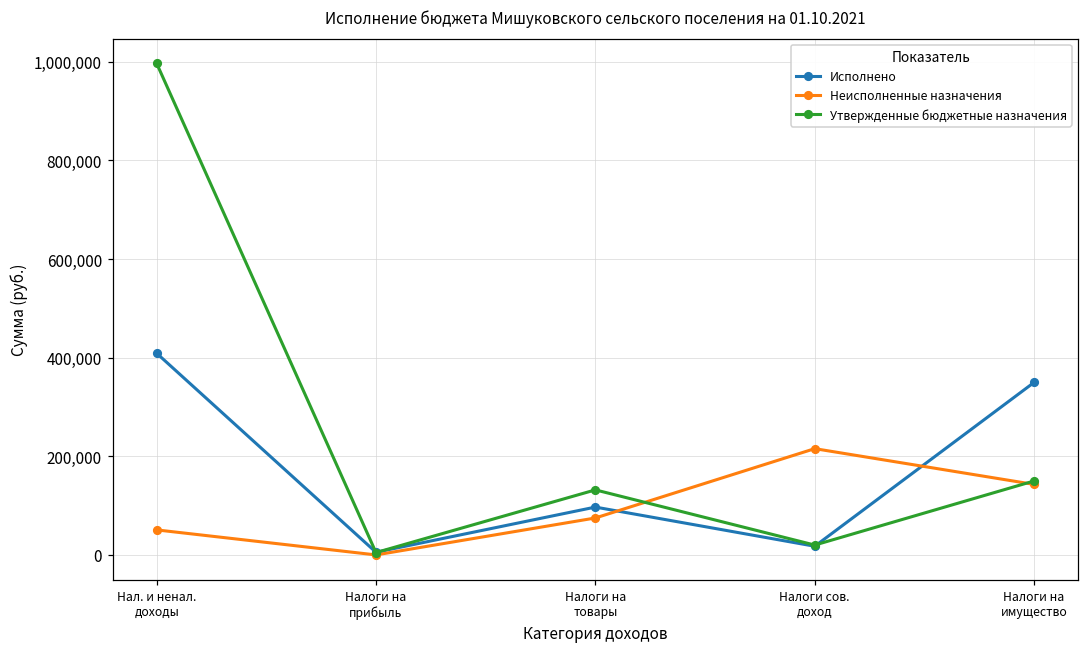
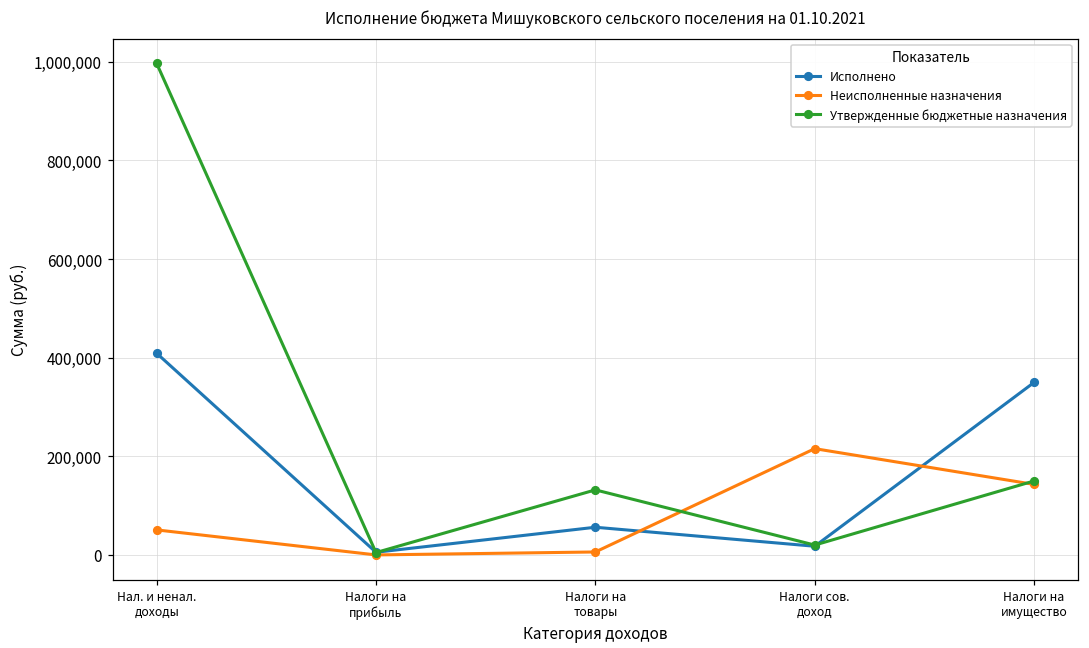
  {
    "Исполнено": {
      "Нал. и ненал. доходы": "410,000",
-     "Налоги на товары": "100,000",
+     "Налоги на товары": "60,000",
      "Налоги на имущество": "350,000"
    },
    "Неисполненные назначения": {
      "Нал. и ненал. доходы": "50,000",
-     "Налоги на товары": "70,000",
+     "Налоги на товары": "10,000",
      "Налоги сов. доход": "220,000",
      "Налоги на имущество": "140,000"
    },
    "Утвержденные бюджетные назначения": {
      "Нал. и ненал. доходы": "1,000,000",
      "Налоги на товары": "130,000",
      "Налоги на имущество": "150,000"
    }
  }
